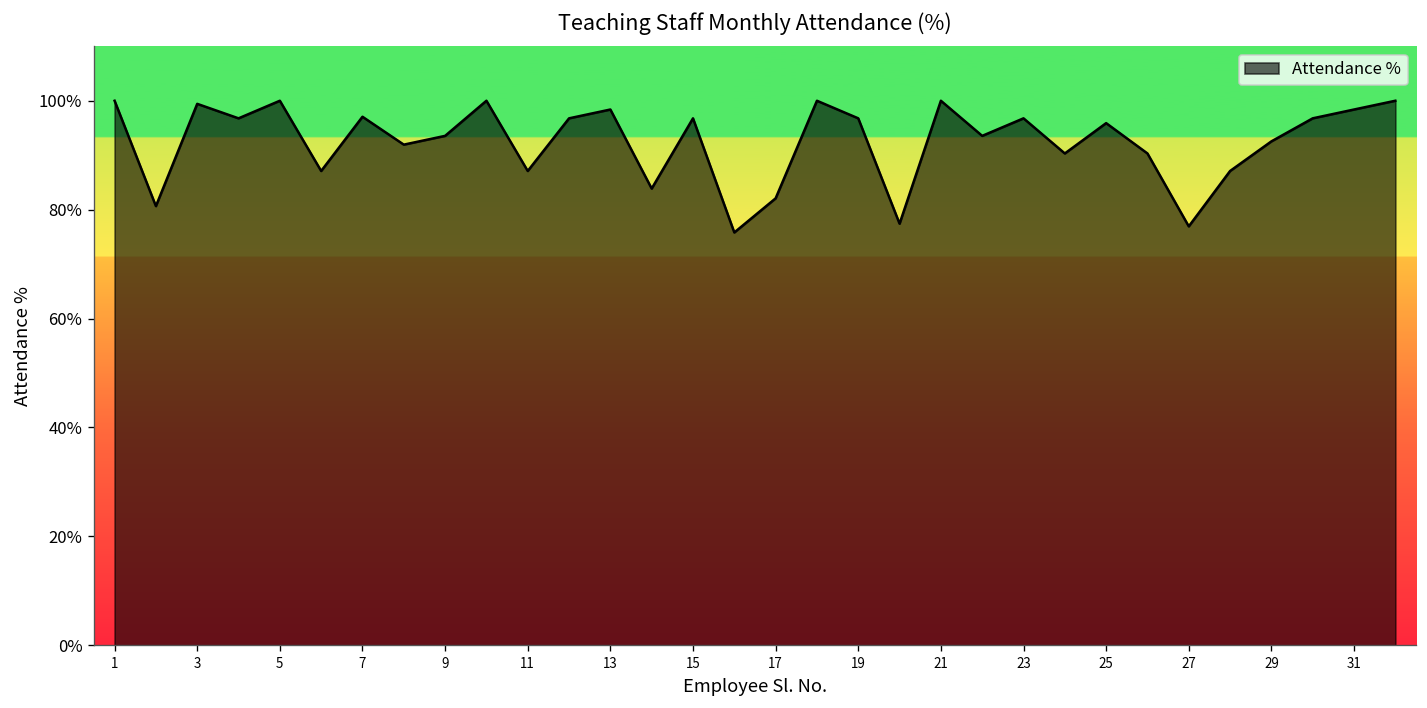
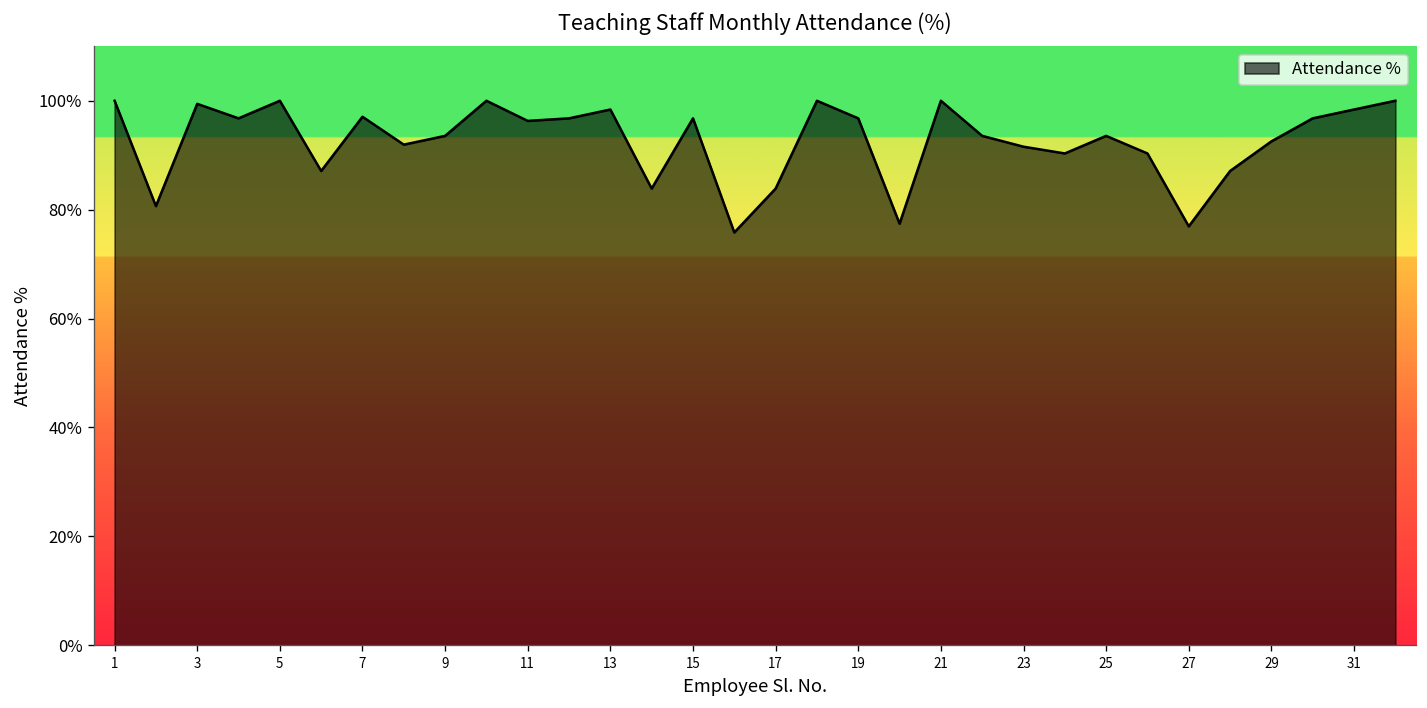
  {
    "1": "100%",
    "3": "99%",
    "5": "100%",
    "7": "97%",
    "9": "94%",
-   "11": "87%",
+   "11": "96%",
    "13": "98%",
    "15": "97%",
-   "17": "82%",
+   "17": "84%",
    "19": "97%",
    "21": "100%",
-   "23": "97%",
-   "25": "96%",
+   "23": "92%",
+   "25": "94%",
    "27": "77%",
    "29": "93%",
    "31": "98%"
  }
